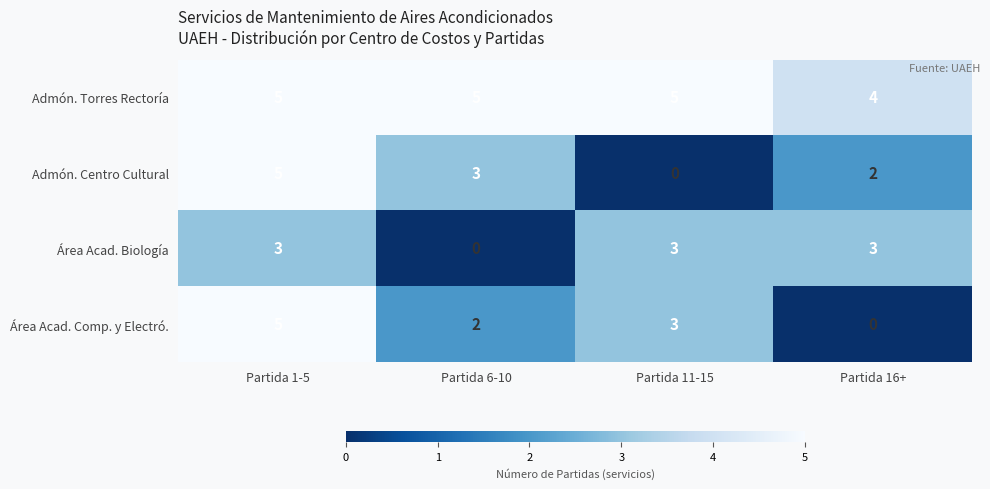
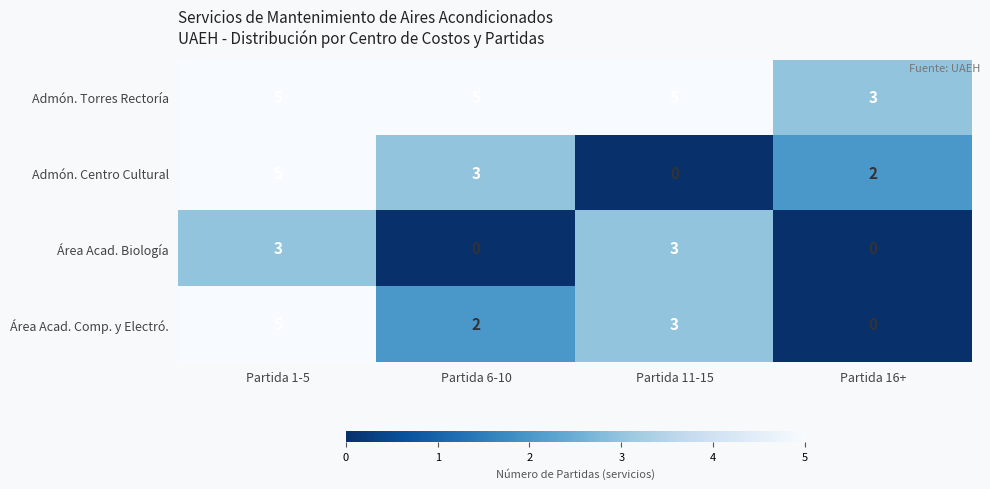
  {
    "Admón. Torres Rectoría": {
-     "Partida 16+": 4
+     "Partida 16+": 3
    },
    "Admón. Centro Cultural": {
      "Partida 6-10": 3,
      "Partida 11-15": 0,
      "Partida 16+": 2
    },
    "Área Acad. Biología": {
      "Partida 1-5": 3,
      "Partida 6-10": 0,
      "Partida 11-15": 3,
-     "Partida 16+": 3
+     "Partida 16+": 0
    },
    "Área Acad. Comp. y Electró.": {
      "Partida 6-10": 2,
      "Partida 11-15": 3,
      "Partida 16+": 0
    }
  }
